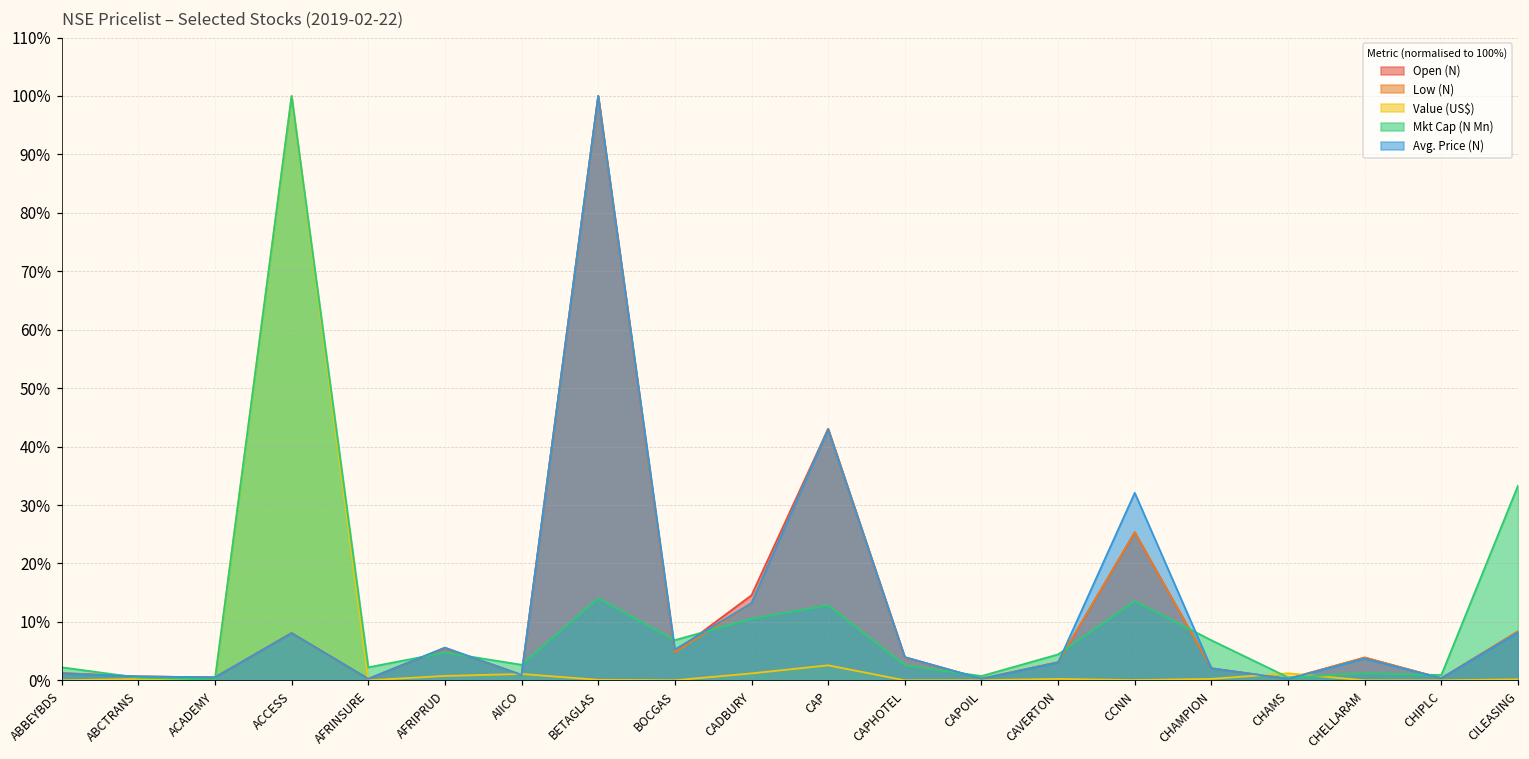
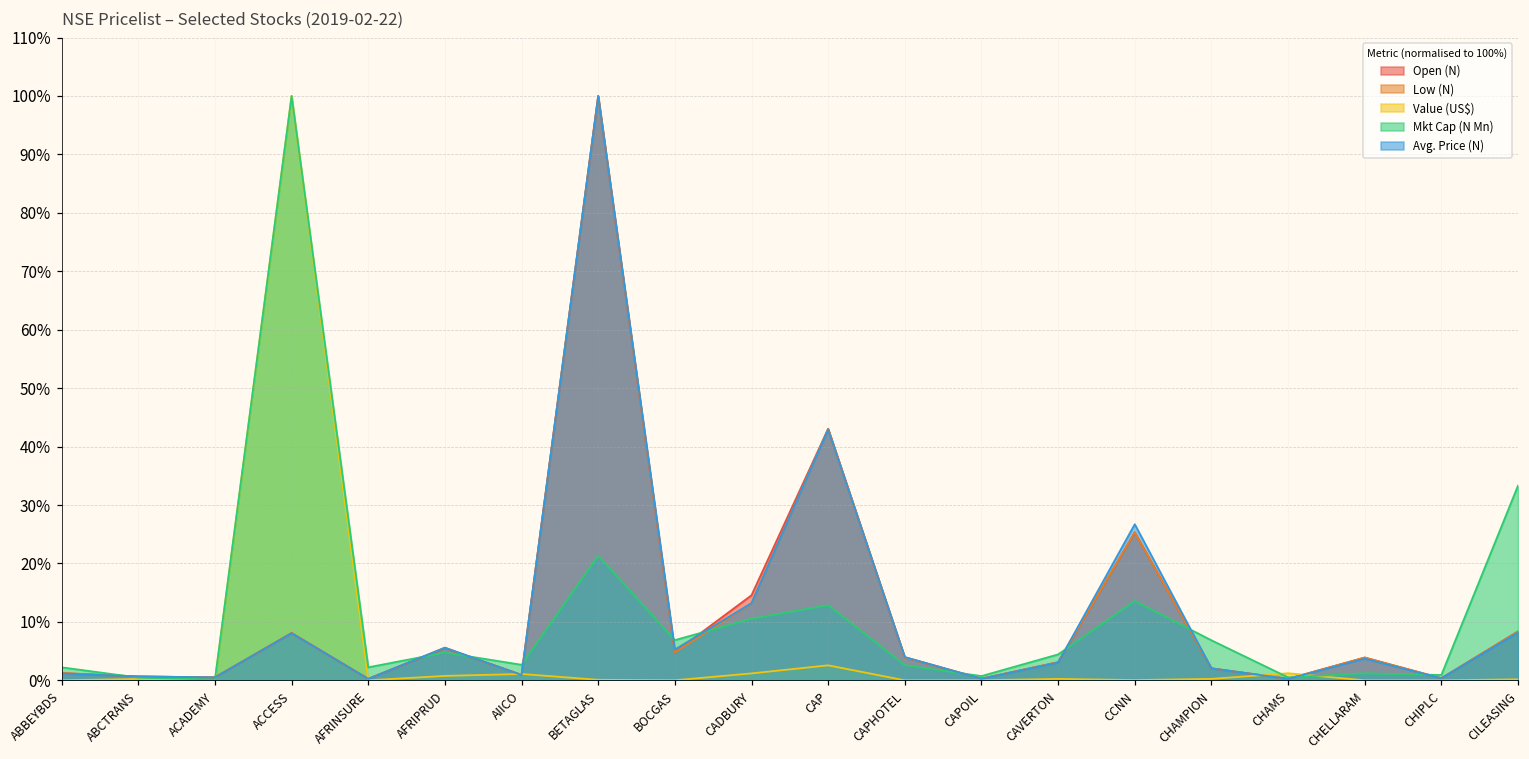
  {
    "Value (US$)": {
      "ABBEYBDS": "0%",
      "AFRIPRUD": "1%",
      "BETAGLAS": "0%",
      "BOCGAS": "0%",
      "CADBURY": "1%",
      "CAP": "3%",
      "CAPHOTEL": "0%",
      "CAVERTON": "0%",
      "CCNN": "0%",
      "CHAMPION": "0%",
      "CHAMS": "1%",
      "CHELLARAM": "0%",
      "CILEASING": "0%"
    },
    "Mkt Cap (N Mn)": {
      "ABBEYBDS": "2%",
      "AFRINSURE": "2%",
      "AFRIPRUD": "5%",
      "AIICO": "3%",
-     "BETAGLAS": "14%",
+     "BETAGLAS": "21%",
      "BOCGAS": "7%",
      "CADBURY": "11%",
      "CAP": "13%",
      "CAPHOTEL": "3%",
      "CAVERTON": "4%",
      "CCNN": "14%",
      "CHAMPION": "7%",
      "CHELLARAM": "1%",
      "CHIPLC": "1%",
      "CILEASING": "33%"
    },
    "Avg. Price (N)": {
-     "CCNN": "32%"
+     "CCNN": "27%"
    }
  }
